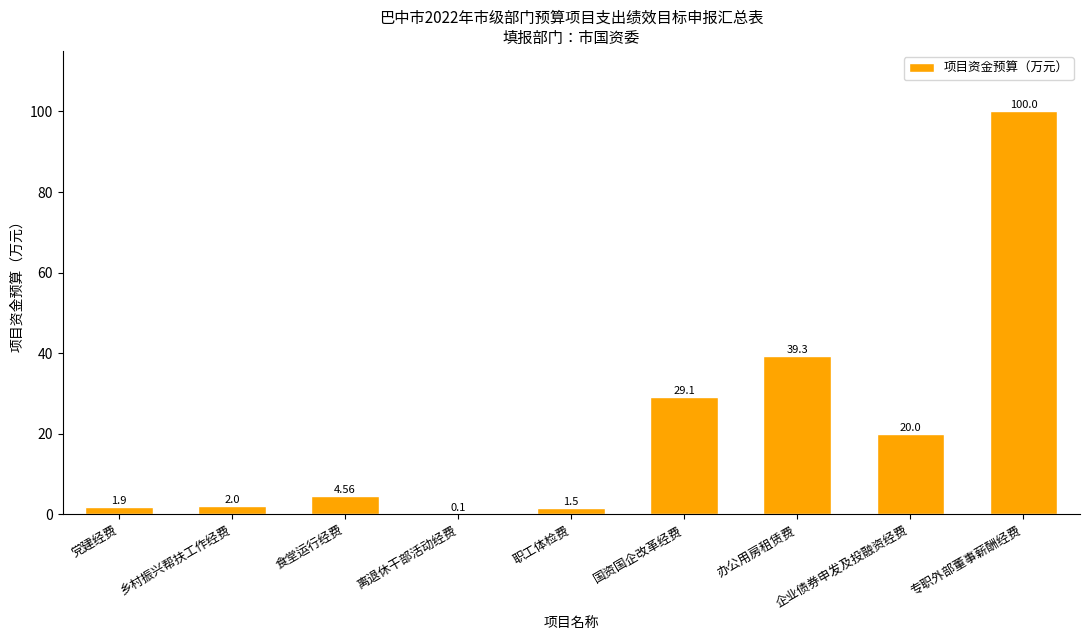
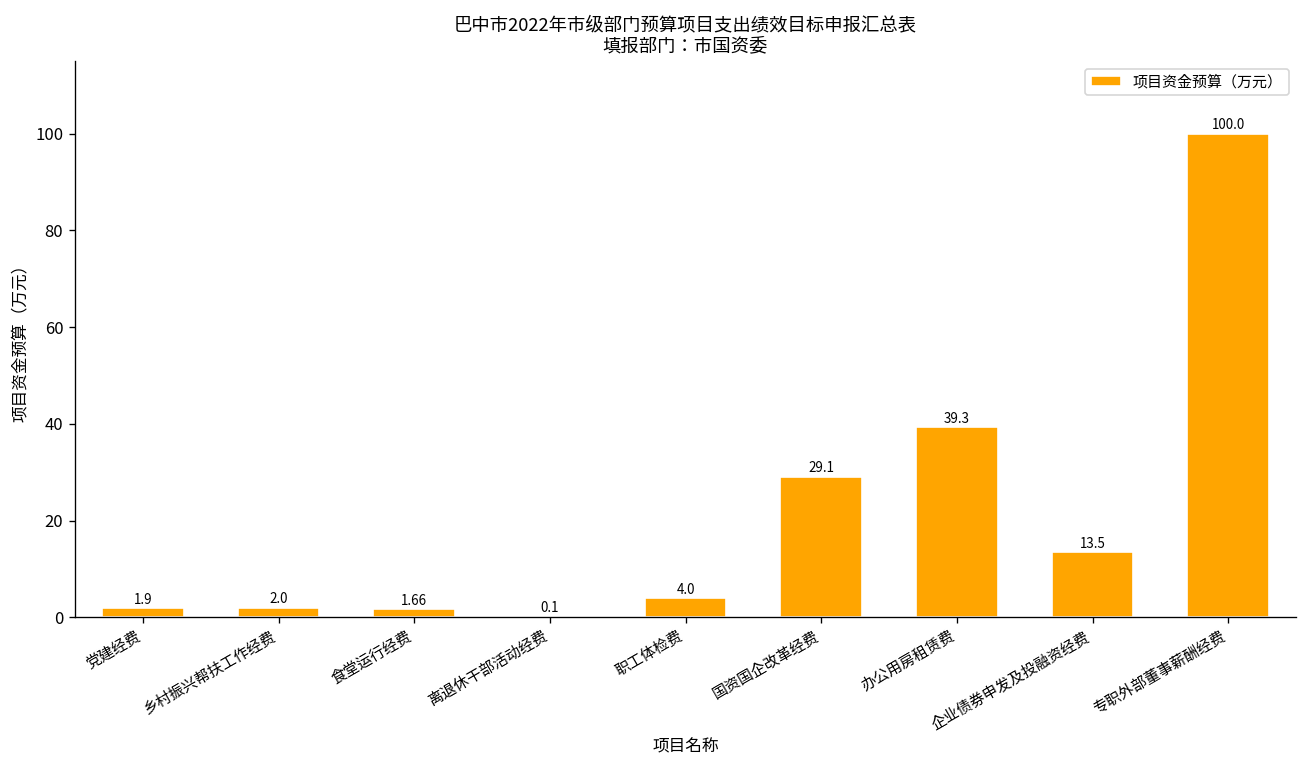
  {
    "党建经费": 1.9,
    "乡村振兴帮扶工作经费": 2.0,
-   "食堂运行经费": 4.56,
+   "食堂运行经费": 1.66,
    "离退休干部活动经费": 0.1,
-   "职工体检费": 1.5,
+   "职工体检费": 4.0,
    "国资国企改革经费": 29.1,
    "办公用房租赁费": 39.3,
-   "企业债券申发及投融资经费": 20.0,
+   "企业债券申发及投融资经费": 13.5,
    "专职外部董事薪酬经费": 100.0
  }
